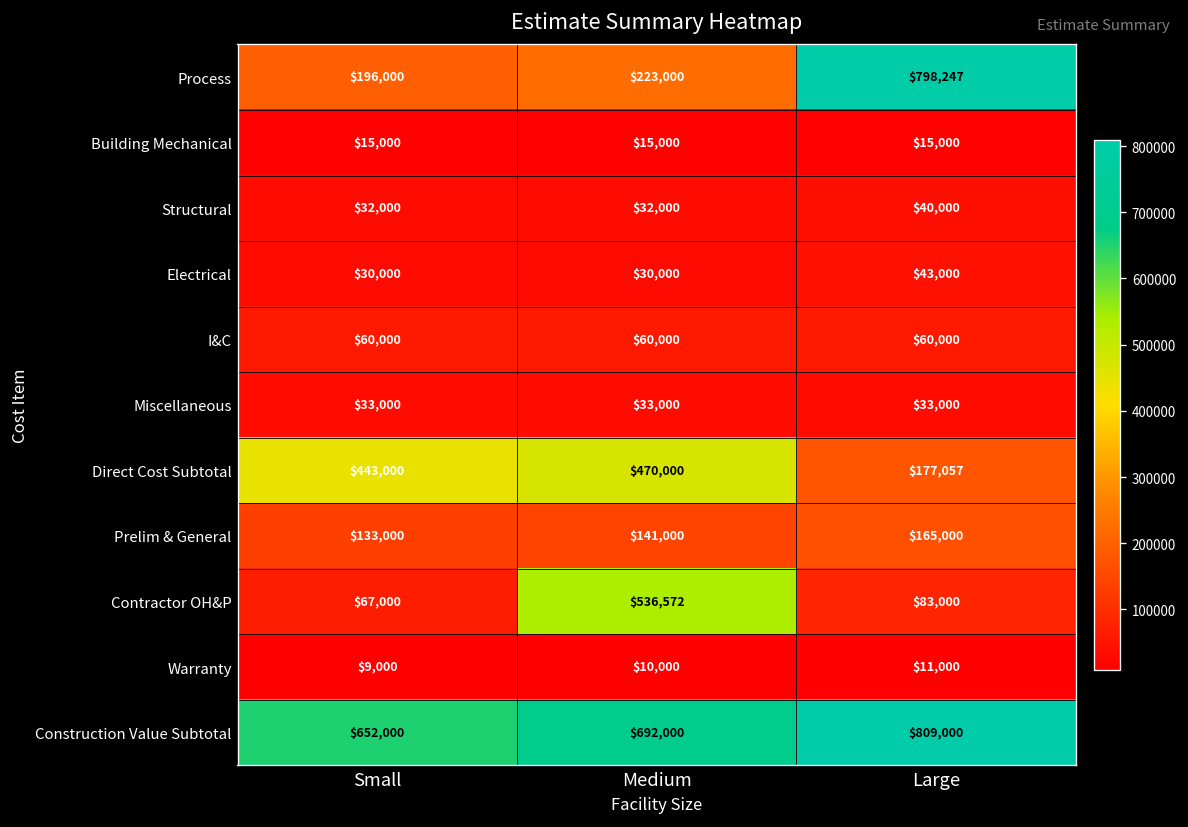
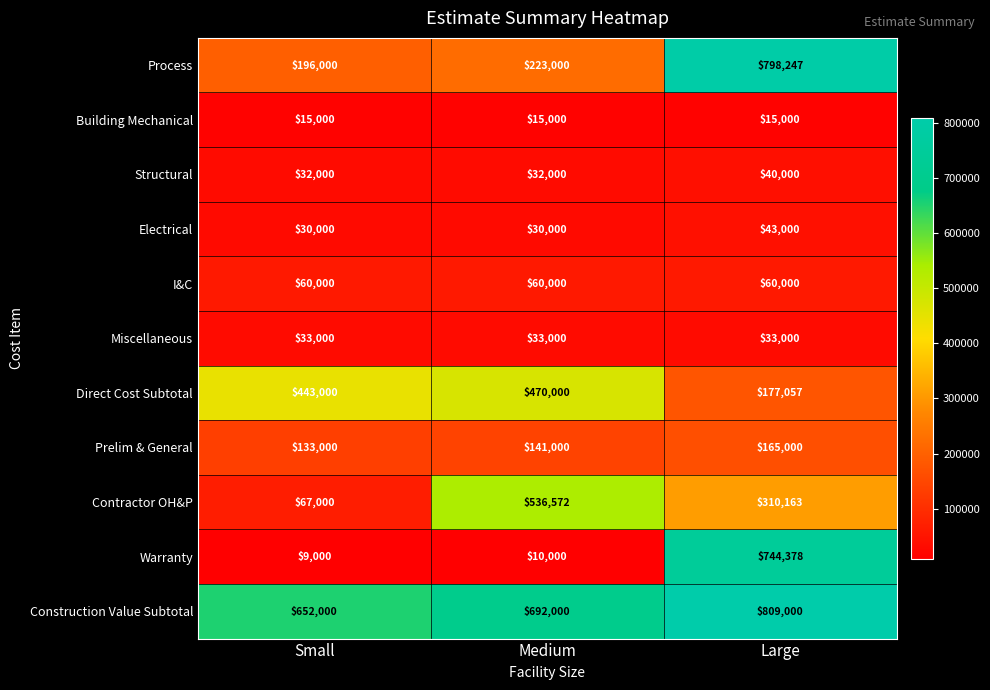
  {
    "Process": {
      "Small": "$196,000",
      "Medium": "$223,000",
      "Large": "$798,247"
    },
    "Building Mechanical": {
      "Small": "$15,000",
      "Medium": "$15,000",
      "Large": "$15,000"
    },
    "Structural": {
      "Small": "$32,000",
      "Medium": "$32,000",
      "Large": "$40,000"
    },
    "Electrical": {
      "Small": "$30,000",
      "Medium": "$30,000",
      "Large": "$43,000"
    },
    "I&C": {
      "Small": "$60,000",
      "Medium": "$60,000",
      "Large": "$60,000"
    },
    "Miscellaneous": {
      "Small": "$33,000",
      "Medium": "$33,000",
      "Large": "$33,000"
    },
    "Direct Cost Subtotal": {
      "Small": "$443,000",
      "Medium": "$470,000",
      "Large": "$177,057"
    },
    "Prelim & General": {
      "Small": "$133,000",
      "Medium": "$141,000",
      "Large": "$165,000"
    },
    "Contractor OH&P": {
      "Small": "$67,000",
      "Medium": "$536,572",
-     "Large": "$83,000"
+     "Large": "$310,163"
    },
    "Warranty": {
      "Small": "$9,000",
      "Medium": "$10,000",
-     "Large": "$11,000"
+     "Large": "$744,378"
    },
    "Construction Value Subtotal": {
      "Small": "$652,000",
      "Medium": "$692,000",
      "Large": "$809,000"
    }
  }
